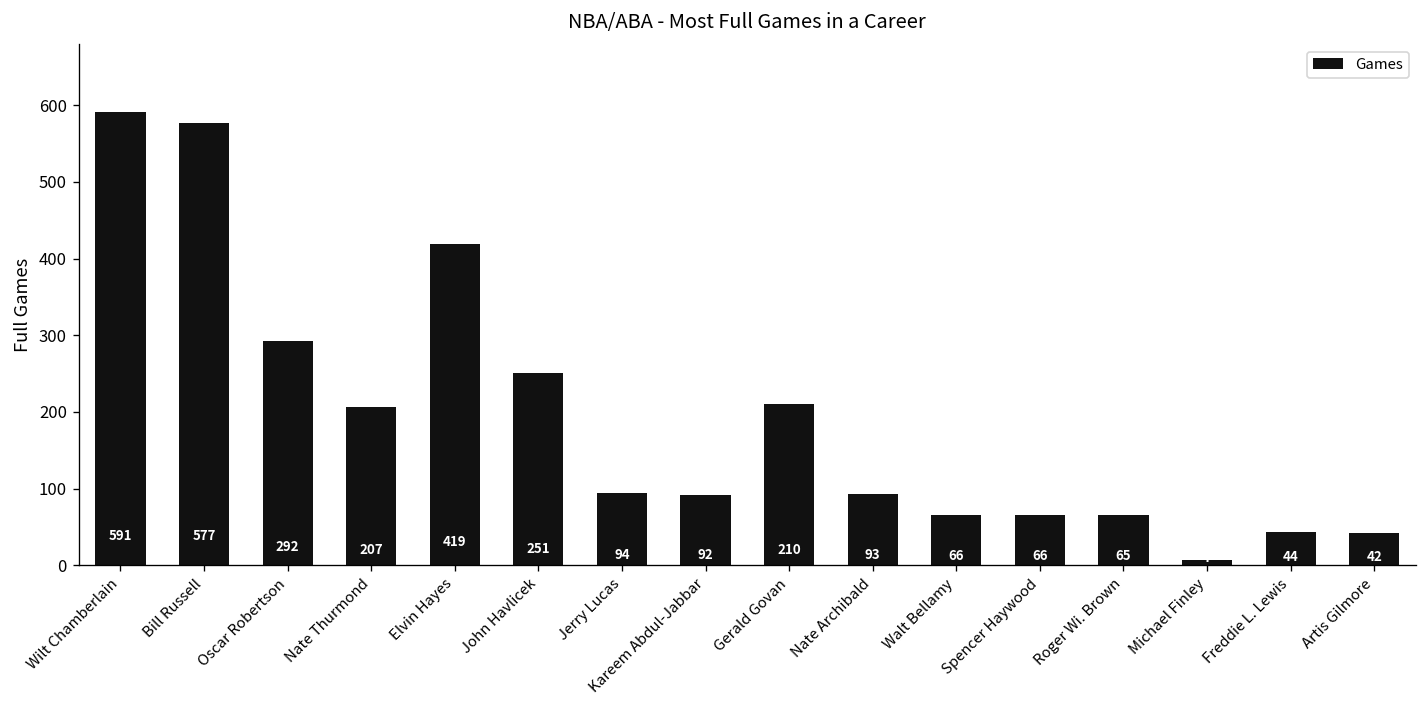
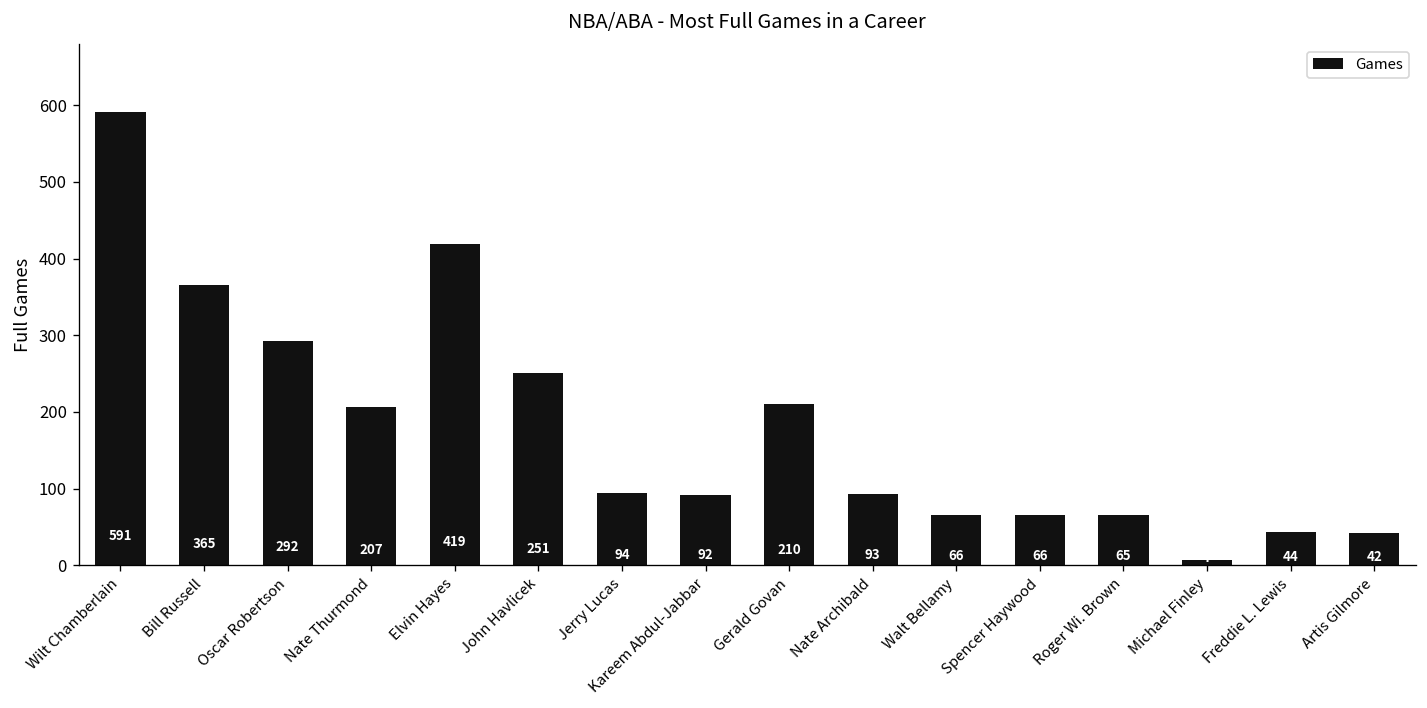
  {
    "Wilt Chamberlain": 591,
-   "Bill Russell": 577,
+   "Bill Russell": 365,
    "Oscar Robertson": 292,
    "Nate Thurmond": 207,
    "Elvin Hayes": 419,
    "John Havlicek": 251,
    "Jerry Lucas": 94,
    "Kareem Abdul-Jabbar": 92,
    "Gerald Govan": 210,
    "Nate Archibald": 93,
    "Walt Bellamy": 66,
    "Spencer Haywood": 66,
    "Roger Wi. Brown": 65,
    "Freddie L. Lewis": 44,
    "Artis Gilmore": 42
  }
